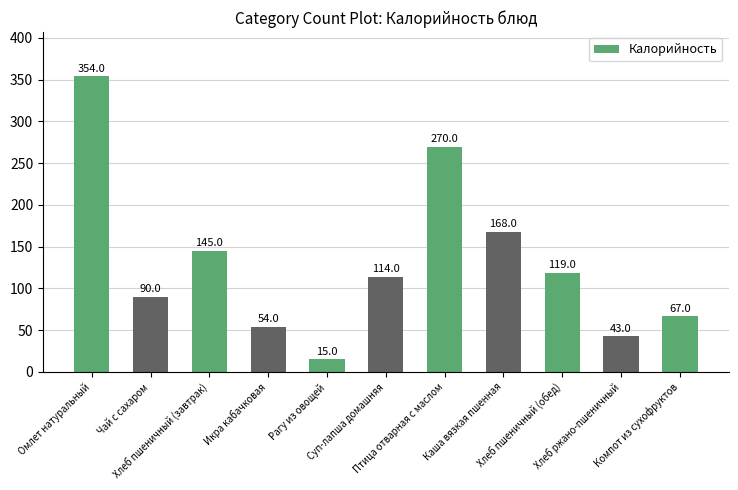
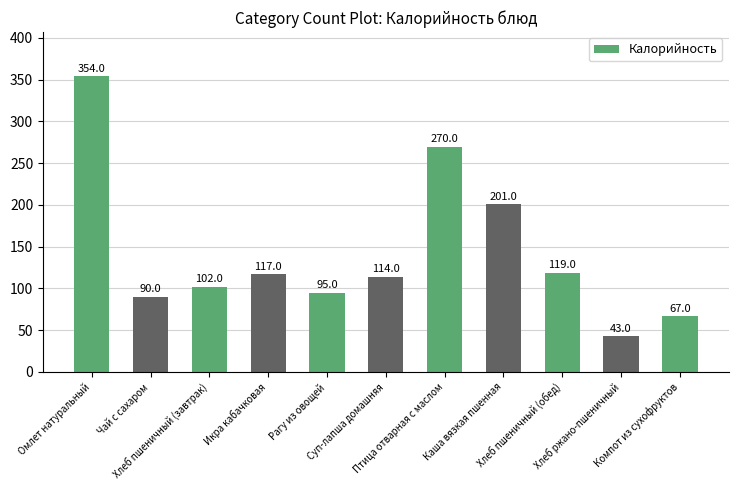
  {
    "Омлет натуральный": 354.0,
    "Чай с сахаром": 90.0,
-   "Хлеб пшеничный (завтрак)": 145.0,
-   "Икра кабачковая": 54.0,
-   "Рагу из овощей": 15.0,
+   "Хлеб пшеничный (завтрак)": 102.0,
+   "Икра кабачковая": 117.0,
+   "Рагу из овощей": 95.0,
    "Суп-лапша домашняя": 114.0,
    "Птица отварная с маслом": 270.0,
-   "Каша вязкая пшенная": 168.0,
+   "Каша вязкая пшенная": 201.0,
    "Хлеб пшеничный (обед)": 119.0,
    "Хлеб ржано-пшеничный": 43.0,
    "Компот из сухофруктов": 67.0
  }
